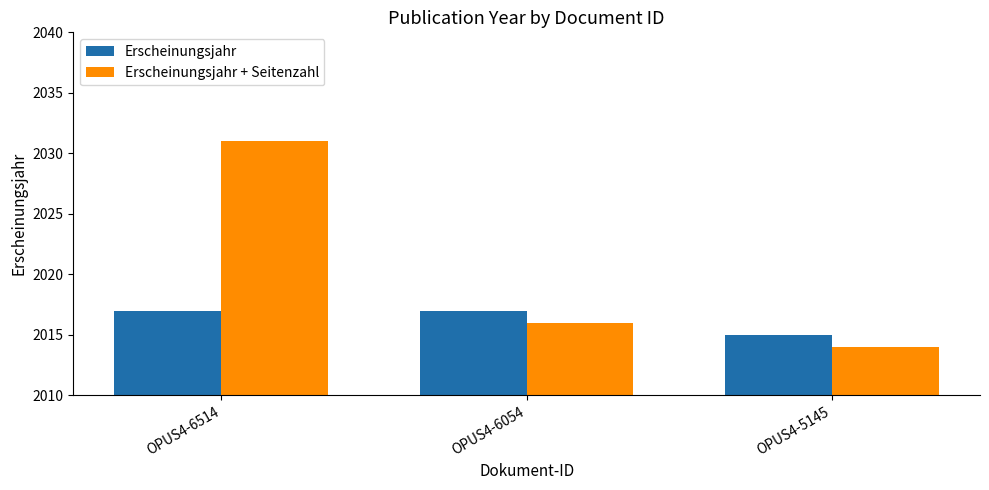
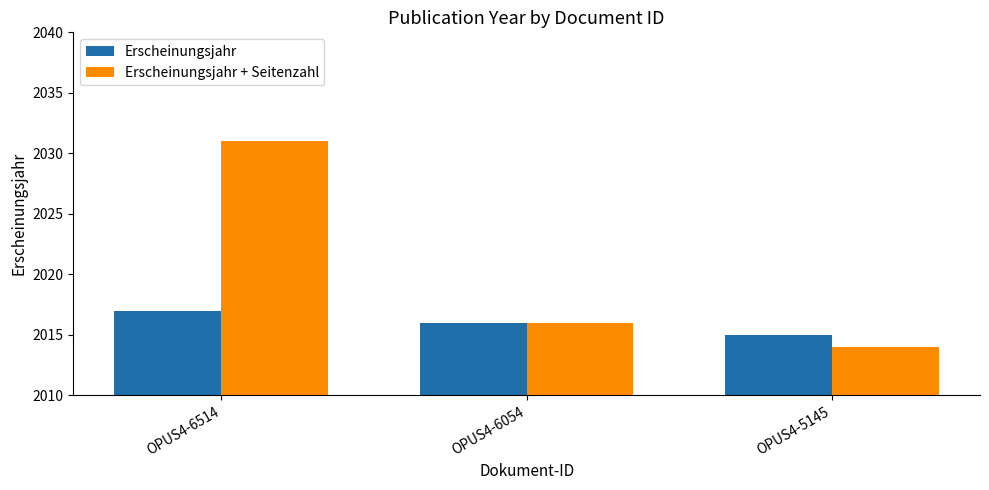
  {
    "Erscheinungsjahr": {
      "OPUS4-6514": 2017,
-     "OPUS4-6054": 2017,
+     "OPUS4-6054": 2016,
      "OPUS4-5145": 2015
    },
    "Erscheinungsjahr + Seitenzahl": {
      "OPUS4-6514": 2031,
      "OPUS4-6054": 2016,
      "OPUS4-5145": 2014
    }
  }
